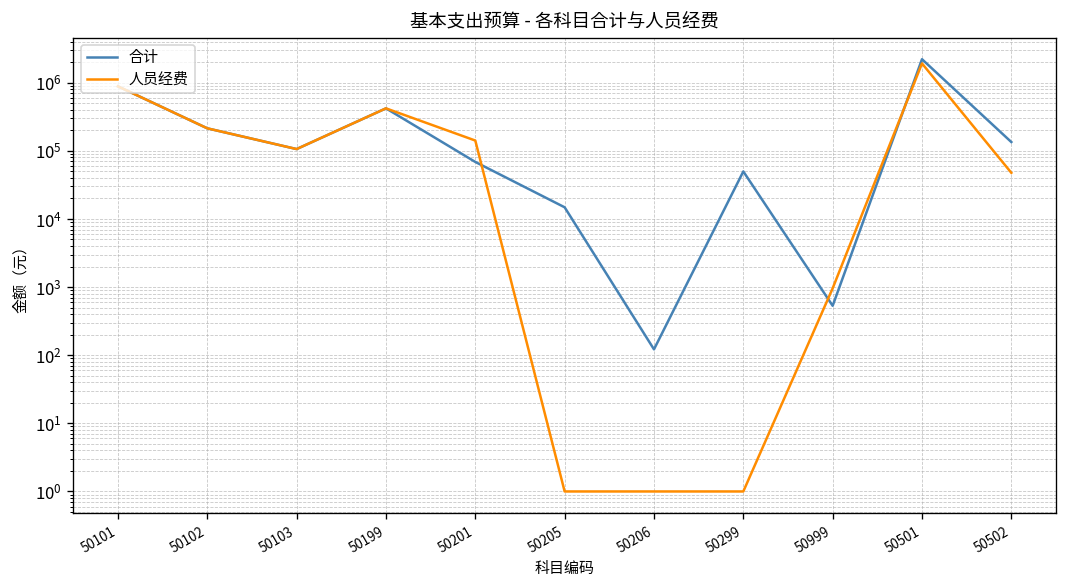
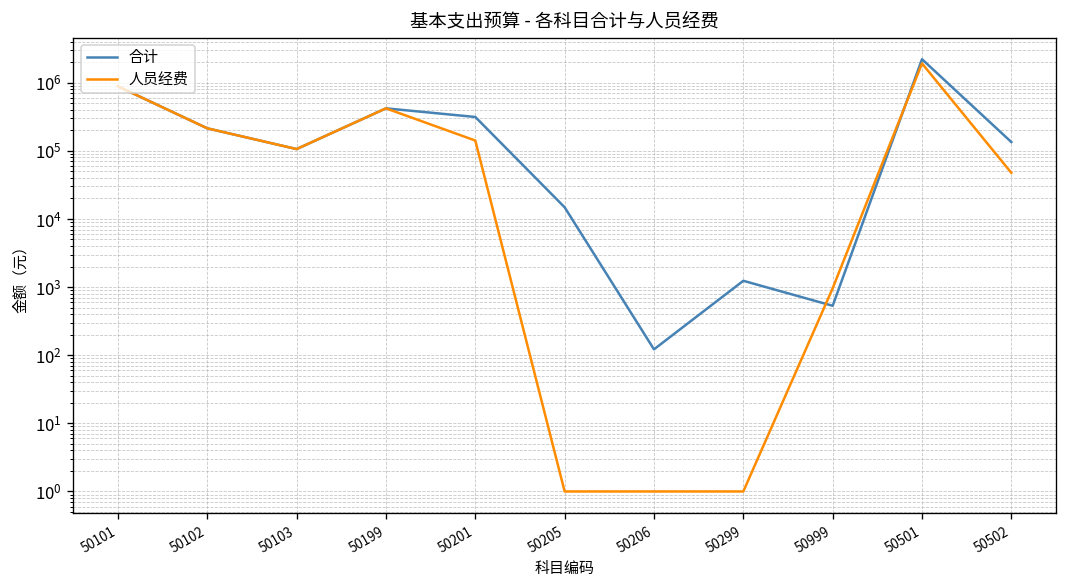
  {
    "合计": {
-     "50201": 70000,
+     "50201": 300000,
      "50205": 15000,
      "50206": 120,
-     "50299": 50000,
+     "50299": 1200,
      "50999": 500,
      "50501": 2200000,
      "50502": 130000
    },
    "人员经费": {
      "50201": 140000,
      "50205": 1,
      "50206": 1,
      "50299": 1,
      "50999": 1000,
      "50501": 1900000,
      "50502": 50000
    }
  }
